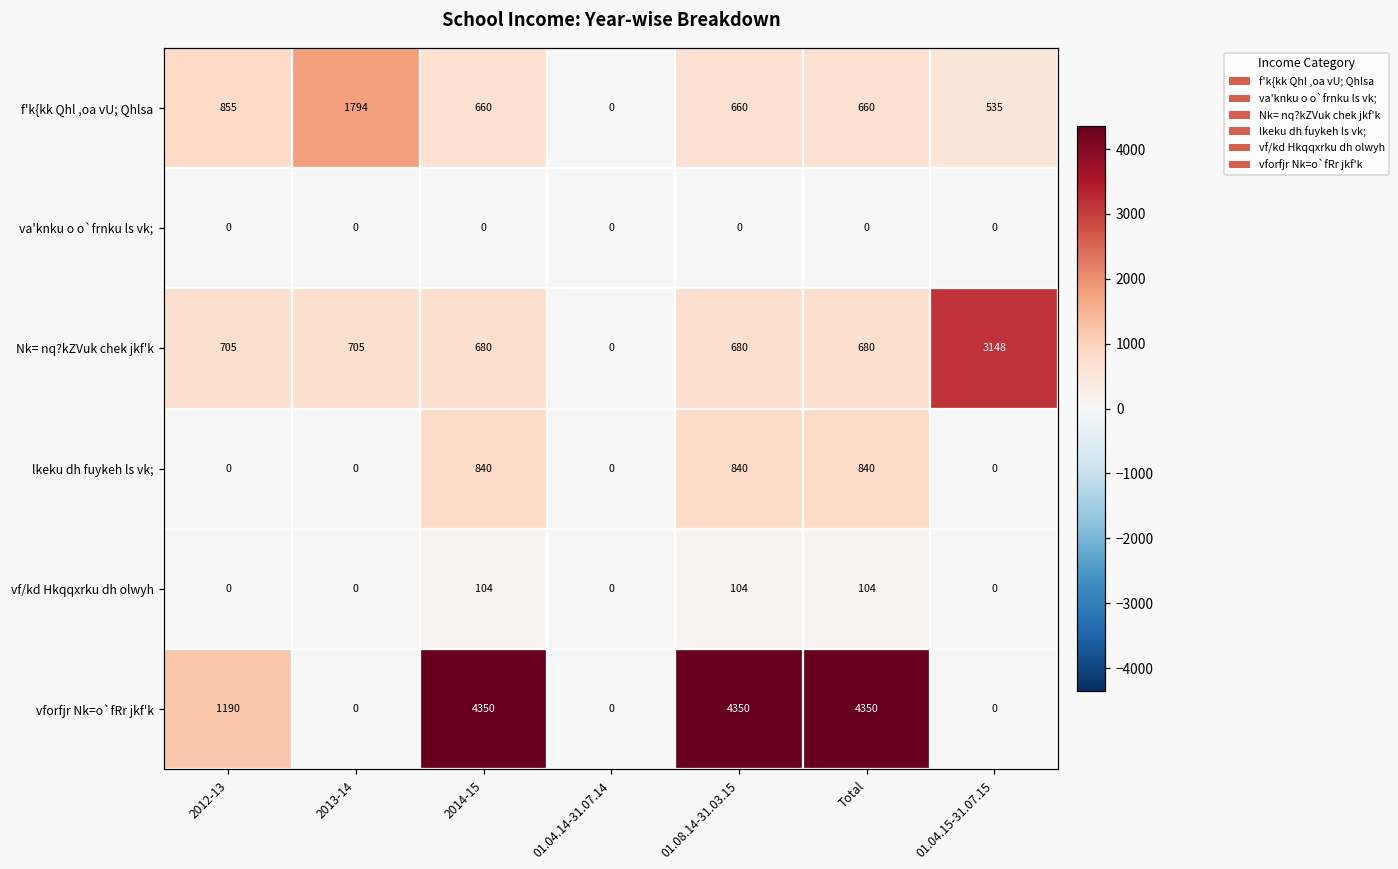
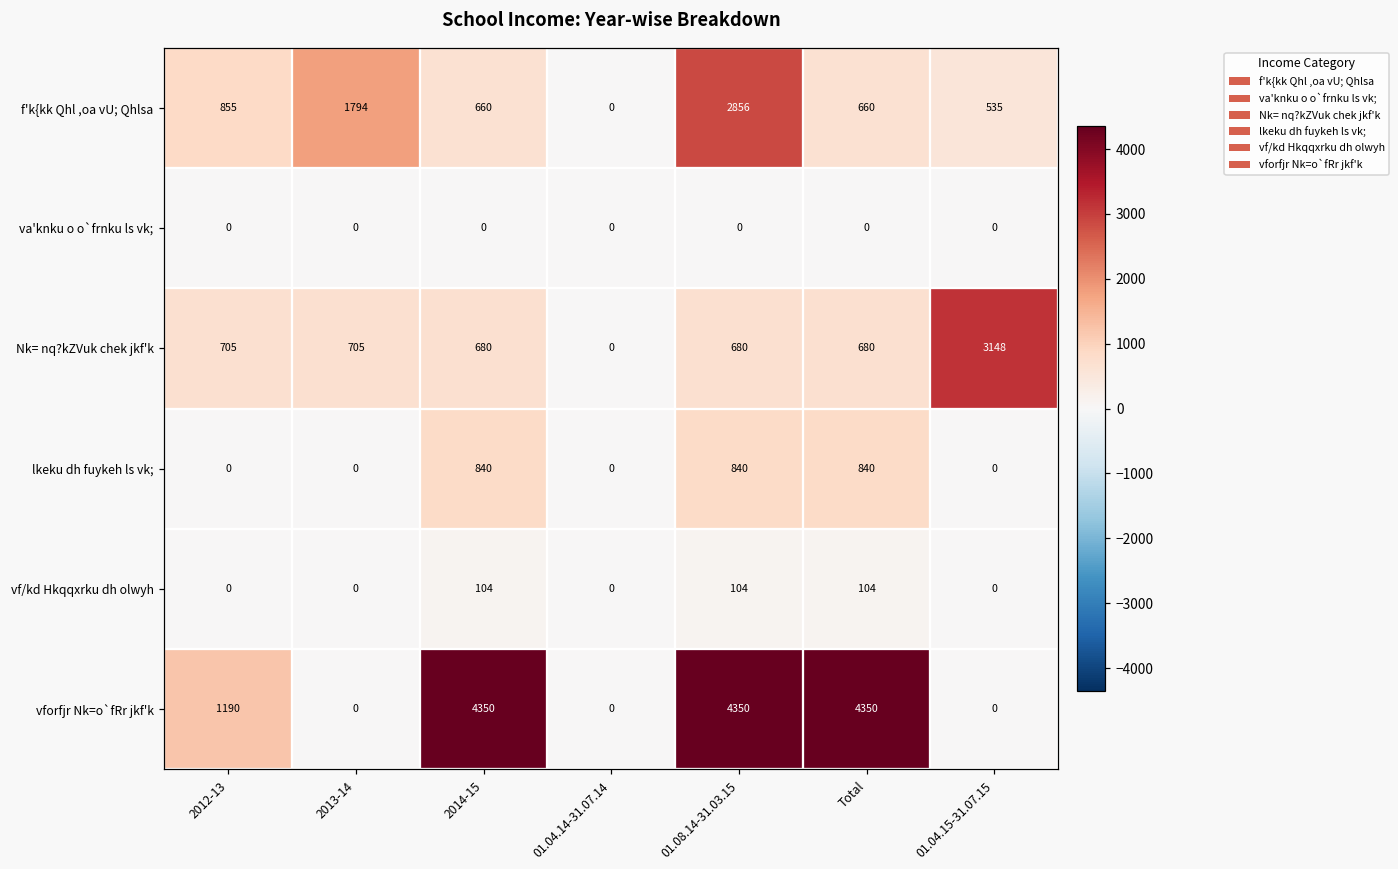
  {
    "f'k{kk Qhl ,oa vU; Qhlsa": {
      "2012-13": 855,
      "2013-14": 1794,
      "2014-15": 660,
      "01.04.14-31.07.14": 0,
-     "01.08.14-31.03.15": 660,
+     "01.08.14-31.03.15": 2856,
      "Total": 660,
      "01.04.15-31.07.15": 535
    },
    "va'knku o o`frnku ls vk;": {
      "2012-13": 0,
      "2013-14": 0,
      "2014-15": 0,
      "01.04.14-31.07.14": 0,
      "01.08.14-31.03.15": 0,
      "Total": 0,
      "01.04.15-31.07.15": 0
    },
    "Nk= nq?kZVuk chek jkf'k": {
      "2012-13": 705,
      "2013-14": 705,
      "2014-15": 680,
      "01.04.14-31.07.14": 0,
      "01.08.14-31.03.15": 680,
      "Total": 680,
      "01.04.15-31.07.15": 3148
    },
    "lkeku dh fuykeh ls vk;": {
      "2012-13": 0,
      "2013-14": 0,
      "2014-15": 840,
      "01.04.14-31.07.14": 0,
      "01.08.14-31.03.15": 840,
      "Total": 840,
      "01.04.15-31.07.15": 0
    },
    "vf/kd Hkqqxrku dh olwyh": {
      "2012-13": 0,
      "2013-14": 0,
      "2014-15": 104,
      "01.04.14-31.07.14": 0,
      "01.08.14-31.03.15": 104,
      "Total": 104,
      "01.04.15-31.07.15": 0
    },
    "vforfjr Nk=o`fRr jkf'k": {
      "2012-13": 1190,
      "2013-14": 0,
      "2014-15": 4350,
      "01.04.14-31.07.14": 0,
      "01.08.14-31.03.15": 4350,
      "Total": 4350,
      "01.04.15-31.07.15": 0
    }
  }
